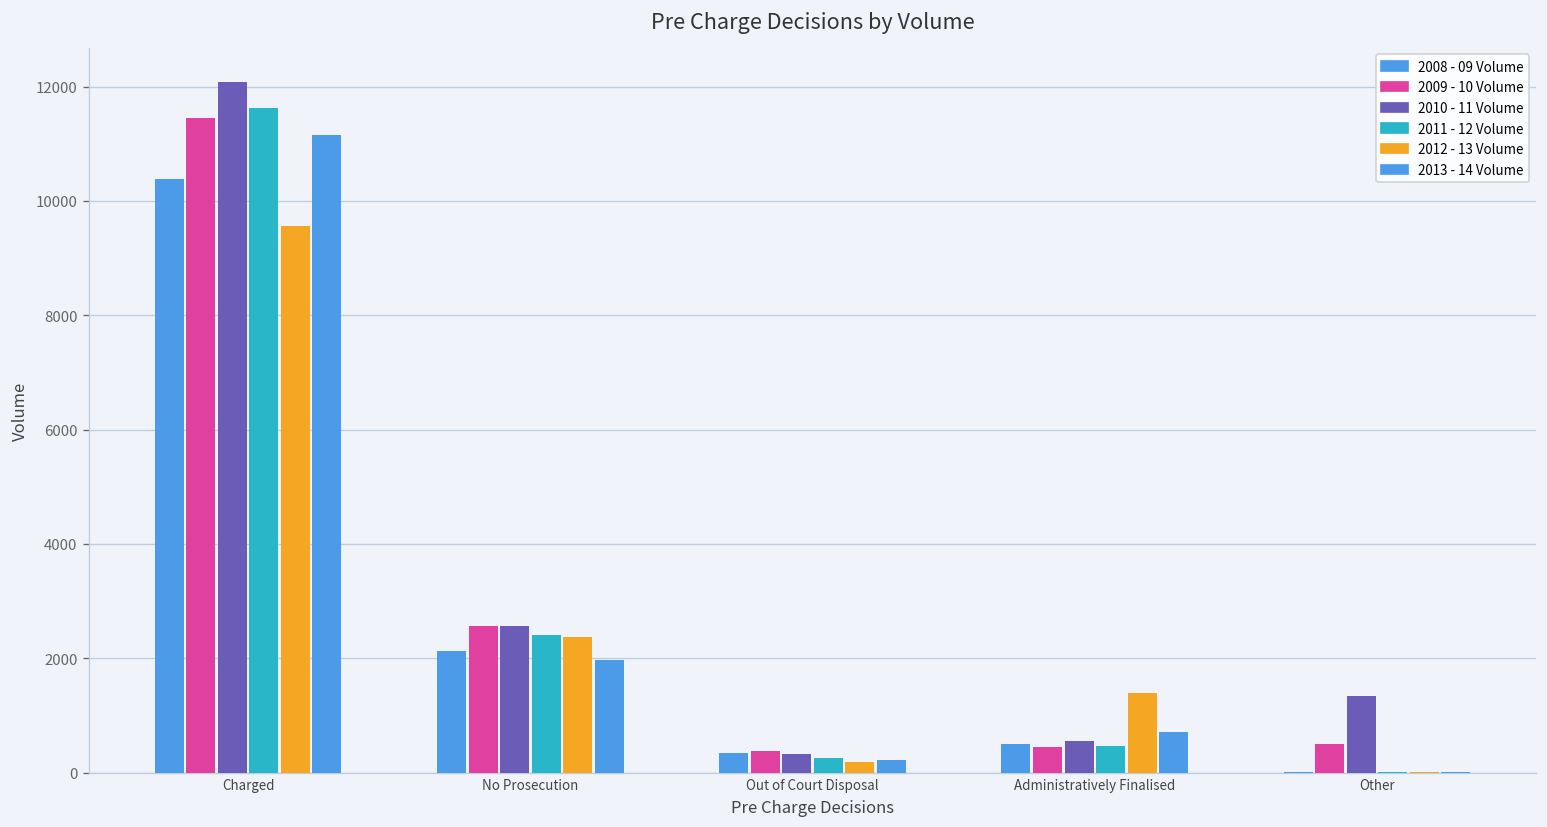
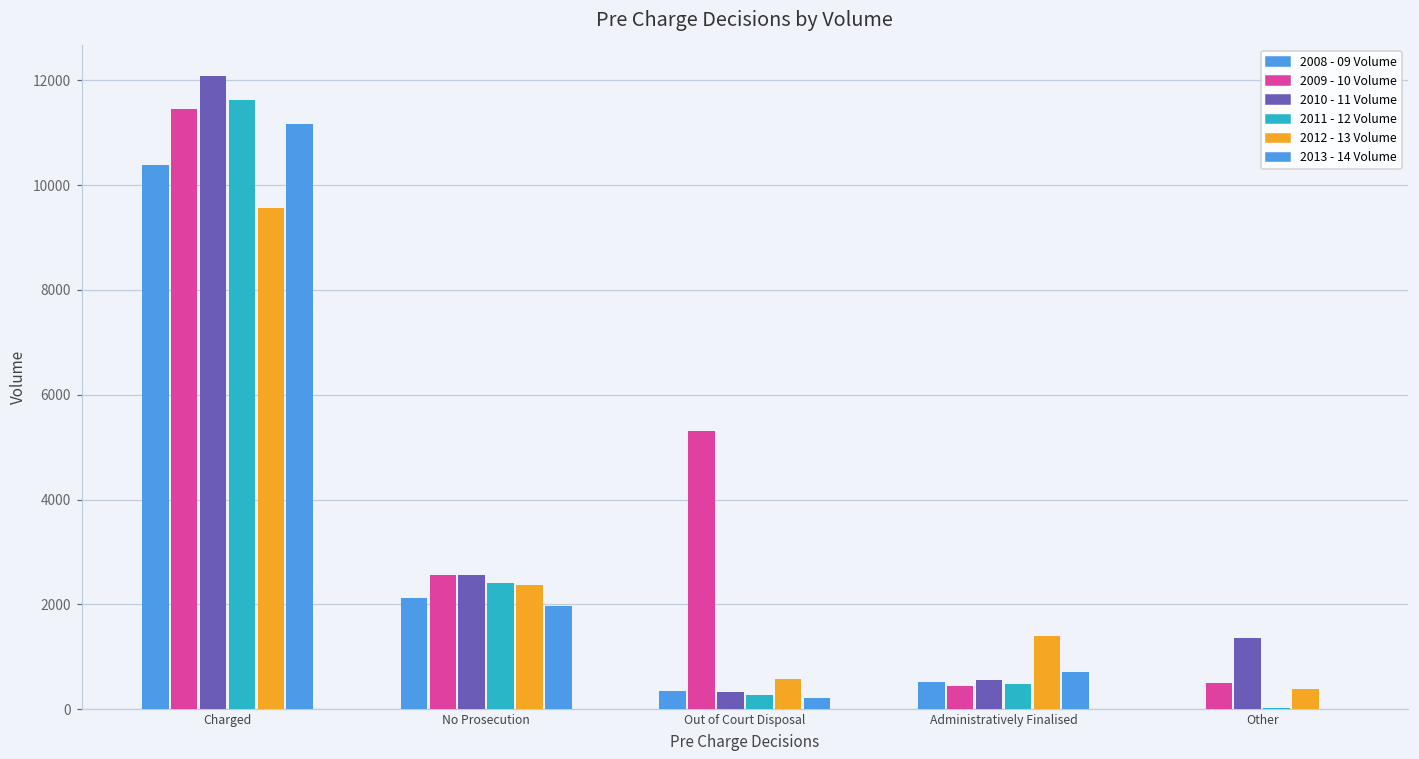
  {
    "2009 - 10 Volume": {
      "Charged": 11500,
      "No Prosecution": 2600,
-     "Out of Court Disposal": 400,
+     "Out of Court Disposal": 5300,
      "Administratively Finalised": 400,
      "Other": 500
    },
    "2010 - 11 Volume": {
      "Charged": 12100,
      "No Prosecution": 2600,
      "Out of Court Disposal": 300,
      "Administratively Finalised": 600,
      "Other": 1300
    },
    "2012 - 13 Volume": {
      "Charged": 9600,
      "No Prosecution": 2400,
-     "Out of Court Disposal": 200,
+     "Out of Court Disposal": 600,
      "Administratively Finalised": 1400,
-     "Other": 0
+     "Other": 400
    }
  }
